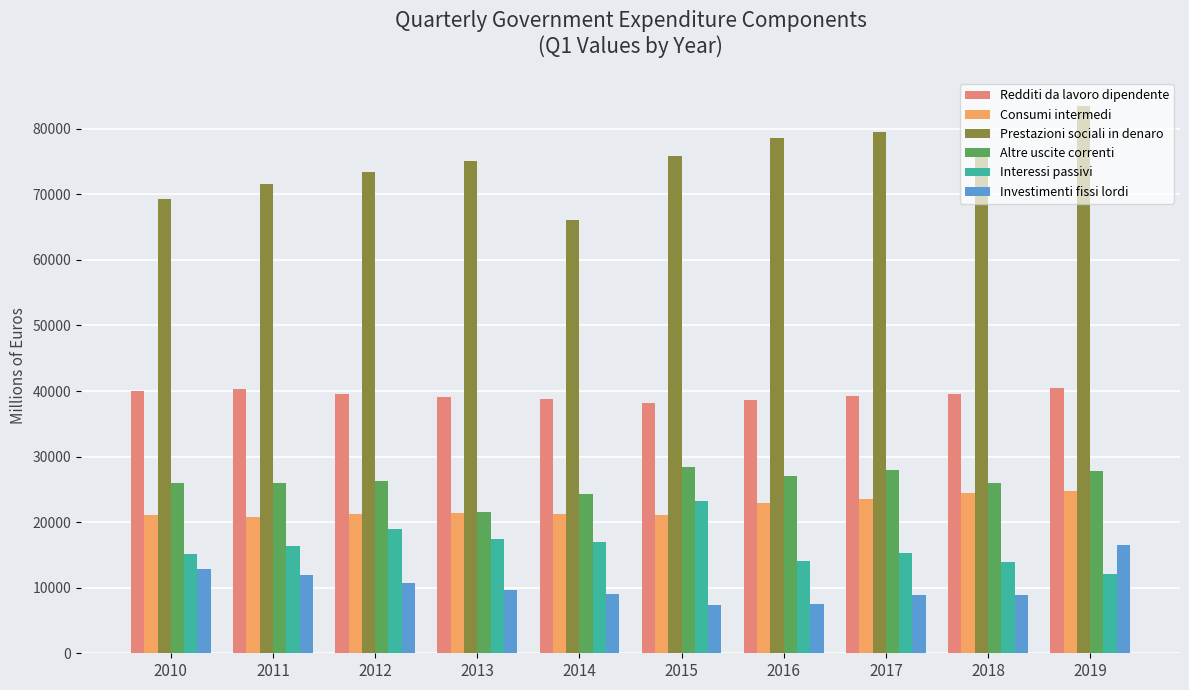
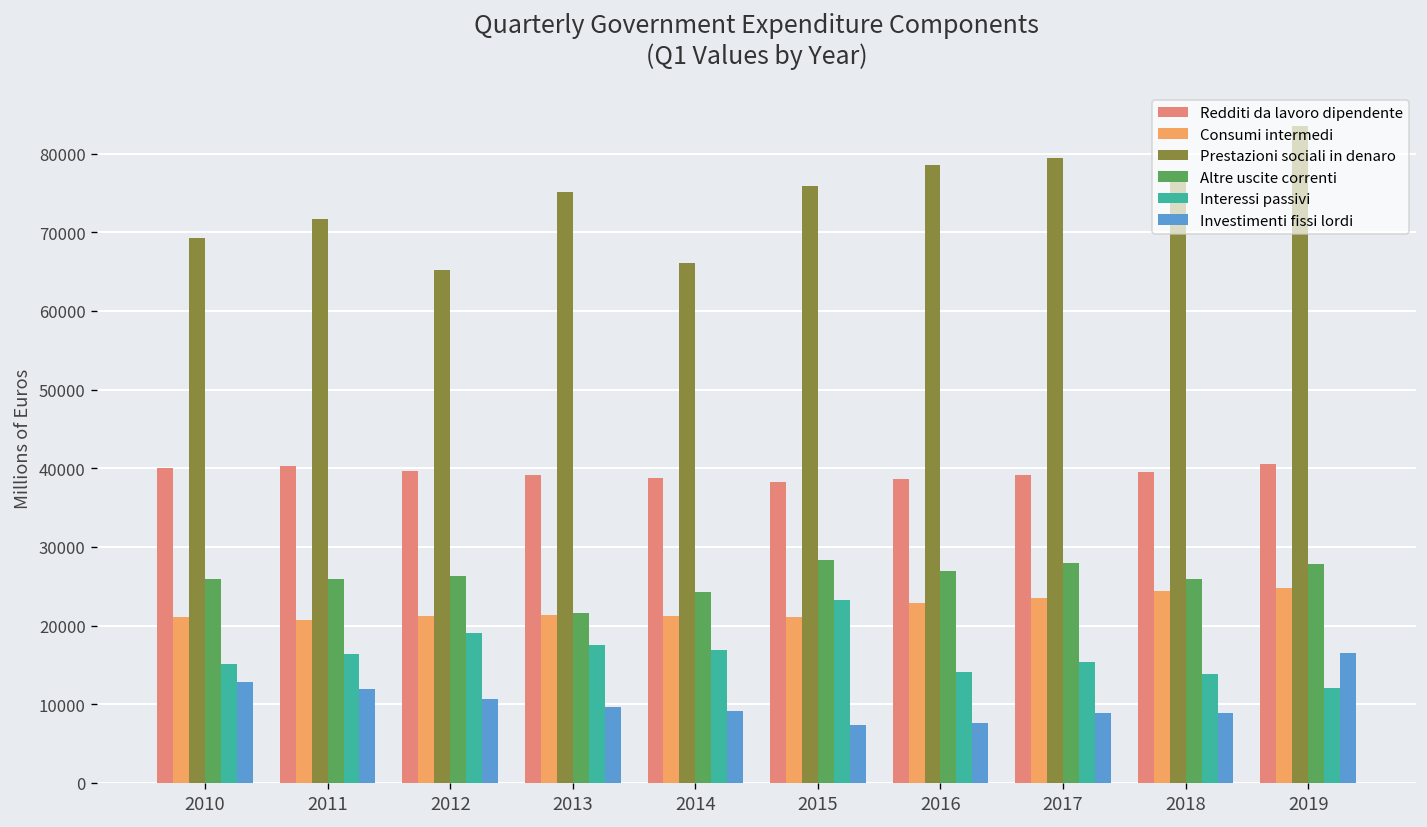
  {
    "Prestazioni sociali in denaro": {
      "2010": 69000,
      "2011": 72000,
-     "2012": 73000,
+     "2012": 65000,
      "2013": 75000,
      "2014": 66000,
      "2015": 76000,
      "2016": 79000,
      "2017": 79000
    },
    "Altre uscite correnti": {
      "2010": 26000,
      "2011": 26000,
      "2012": 26000,
      "2013": 22000,
      "2014": 24000,
      "2015": 28000,
      "2016": 27000,
      "2017": 28000,
      "2018": 26000,
      "2019": 28000
    },
    "Interessi passivi": {
      "2010": 15000,
      "2011": 16000,
      "2012": 19000,
      "2013": 17000,
      "2014": 17000,
      "2015": 23000,
      "2016": 14000,
      "2017": 15000,
      "2018": 14000,
      "2019": 12000
    },
    "Investimenti fissi lordi": {
      "2010": 13000,
      "2011": 12000,
      "2012": 11000,
      "2013": 10000,
      "2014": 9000,
      "2015": 7000,
      "2016": 8000,
      "2017": 9000,
      "2018": 9000,
      "2019": 17000
    }
  }
